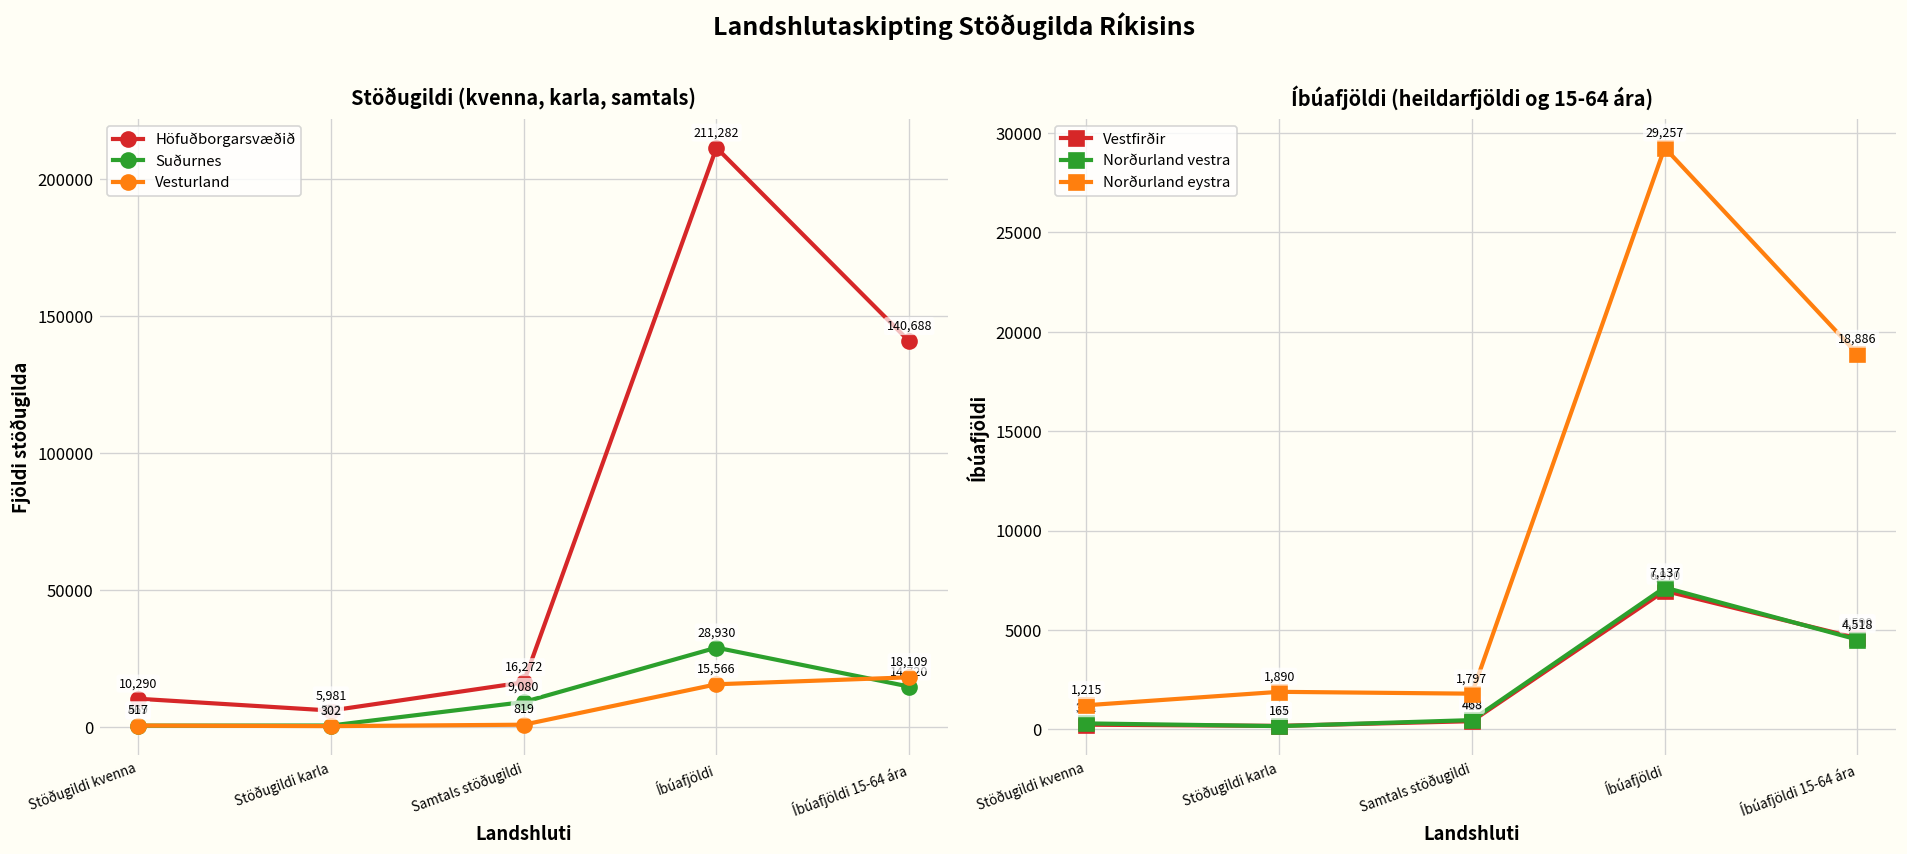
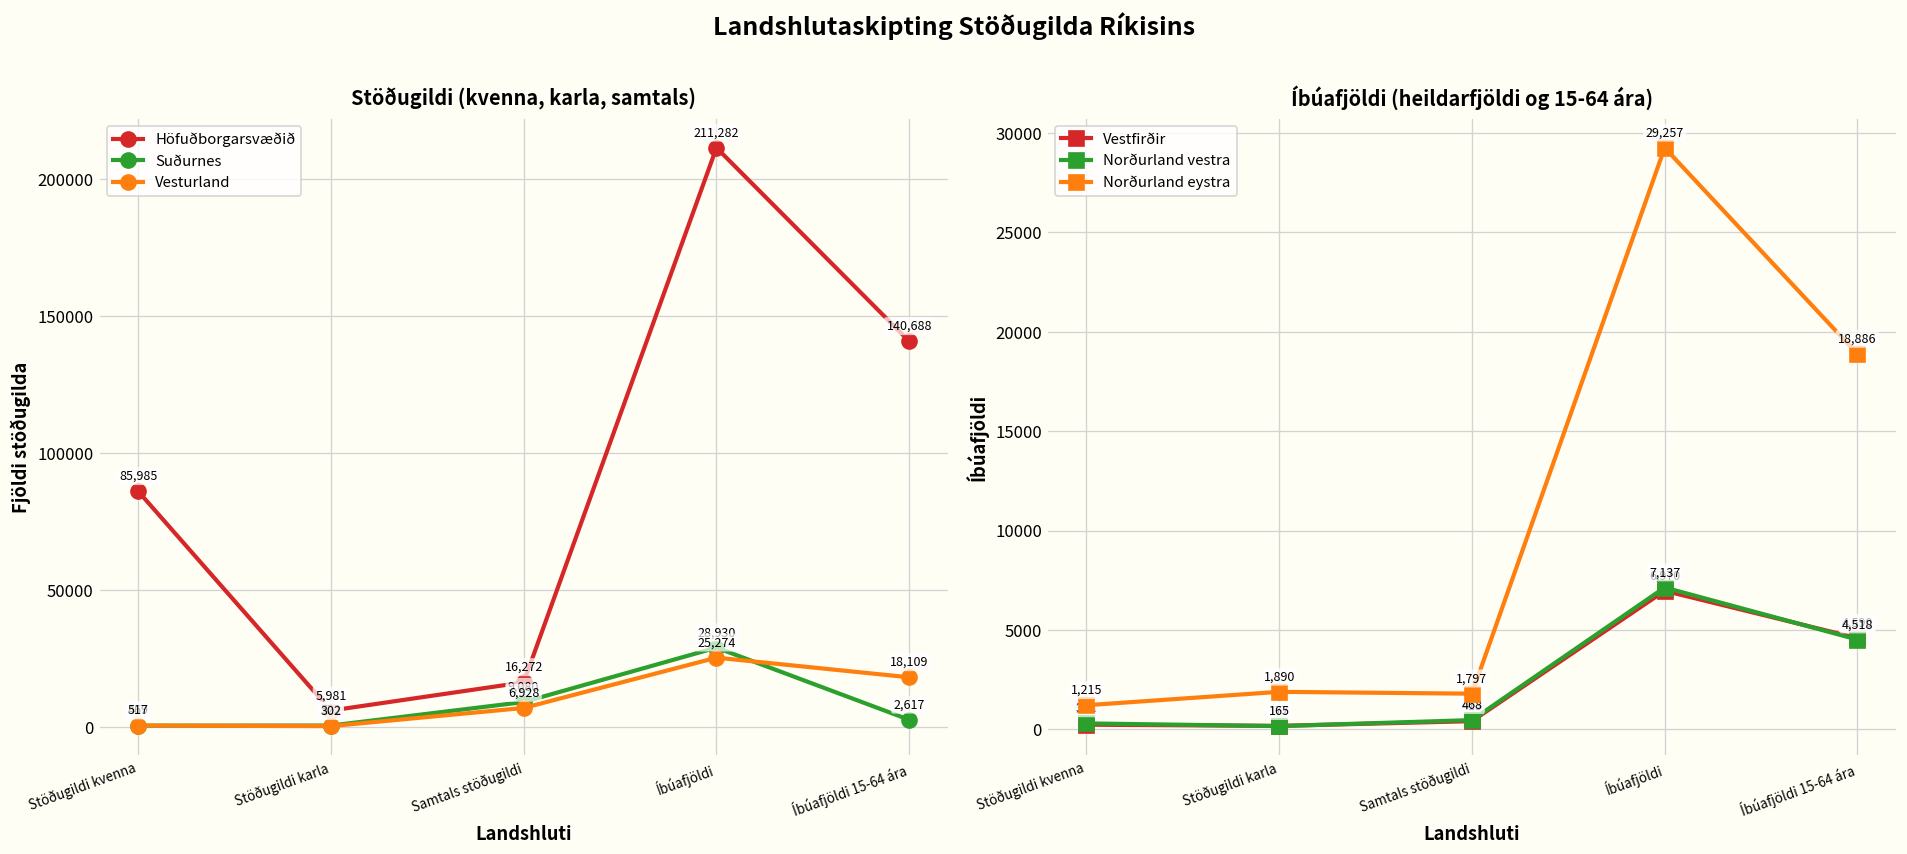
  {
    "Stöðugildi (kvenna, karla, samtals)": {
      "Höfuðborgarsvæðið": {
-       "Stöðugildi kvenna": "10,290"
+       "Stöðugildi kvenna": "85,985"
      },
      "Suðurnes": {
-       "Íbúafjöldi 15-64 ára": "14,720"
+       "Íbúafjöldi 15-64 ára": "2,617"
      },
      "Vesturland": {
-       "Samtals stöðugildi": "819",
-       "Íbúafjöldi": "15,566"
+       "Samtals stöðugildi": "6,928",
+       "Íbúafjöldi": "25,274"
      }
    }
  }
